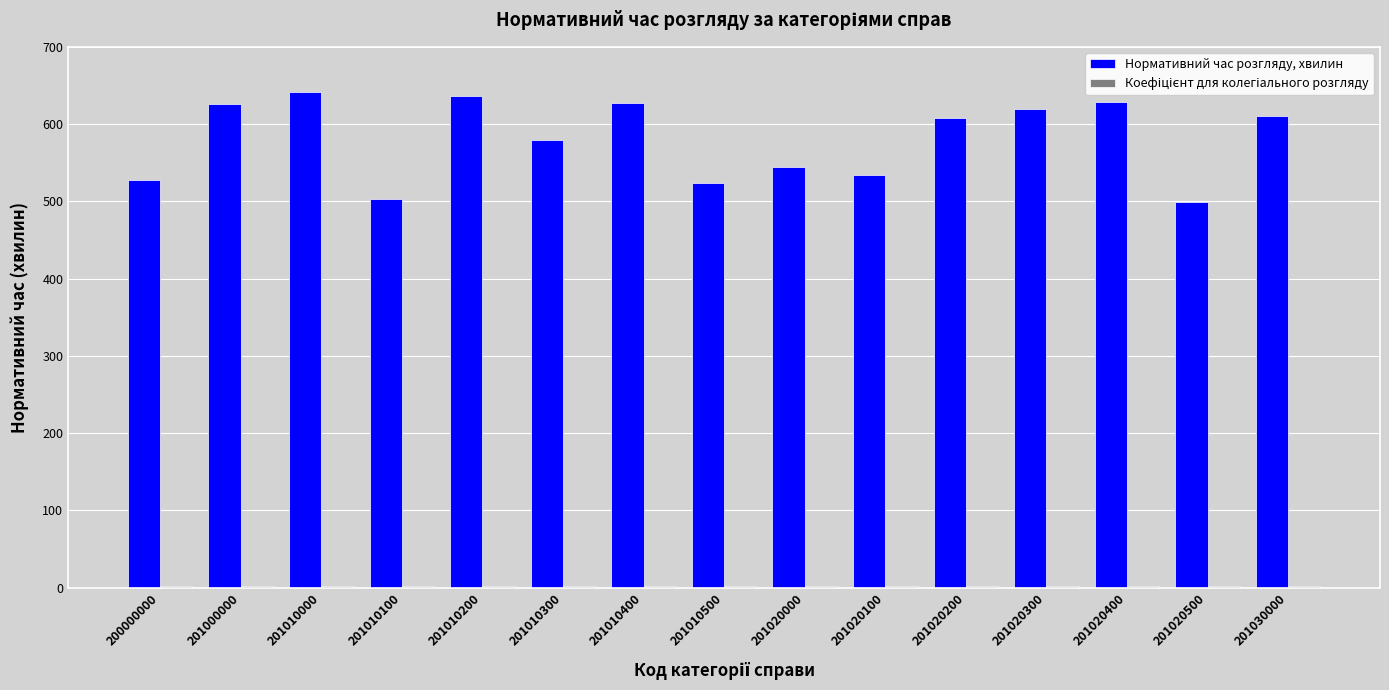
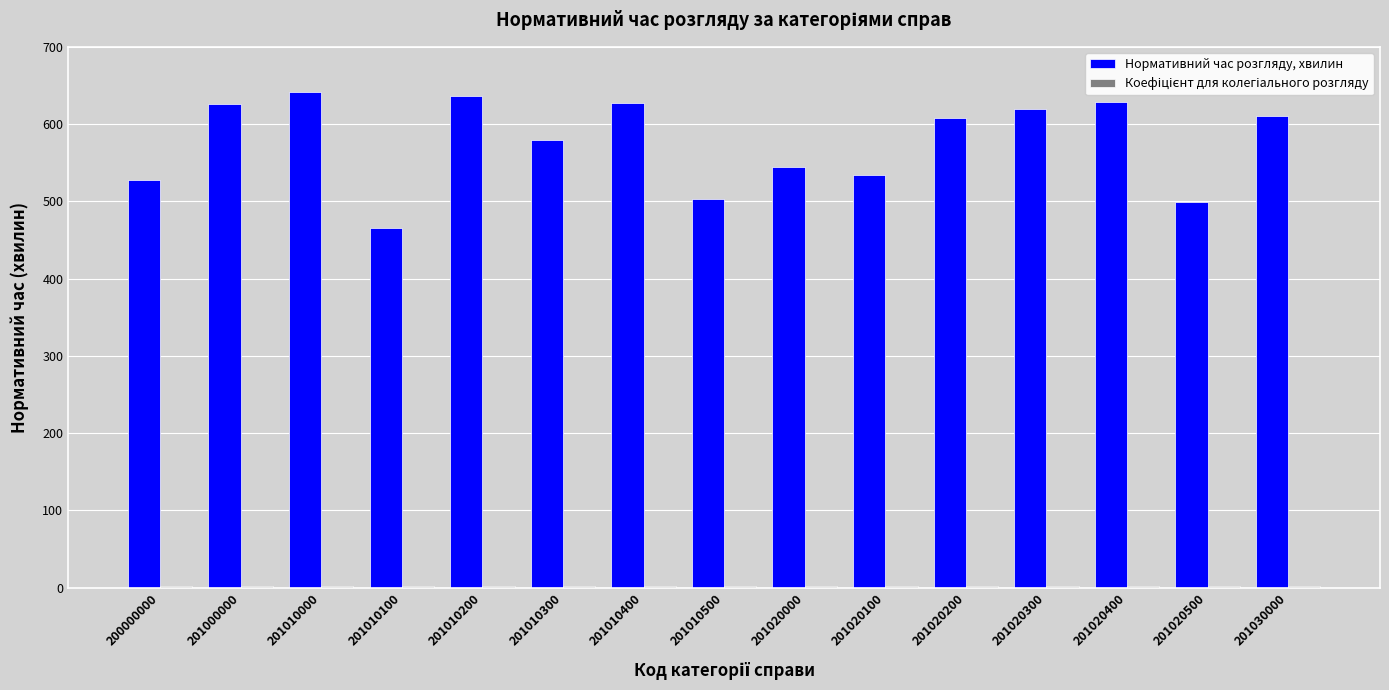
  {
    "Нормативний час розгляду, хвилин": {
      "200000000": 530,
      "201000000": 630,
      "201010000": 640,
-     "201010100": 500,
+     "201010100": 470,
      "201010200": 640,
      "201010300": 580,
      "201010400": 630,
-     "201010500": 520,
+     "201010500": 500,
      "201020000": 540,
      "201020100": 530,
      "201020200": 610,
      "201020300": 620,
      "201020400": 630,
      "201020500": 500,
      "201030000": 610
    }
  }
